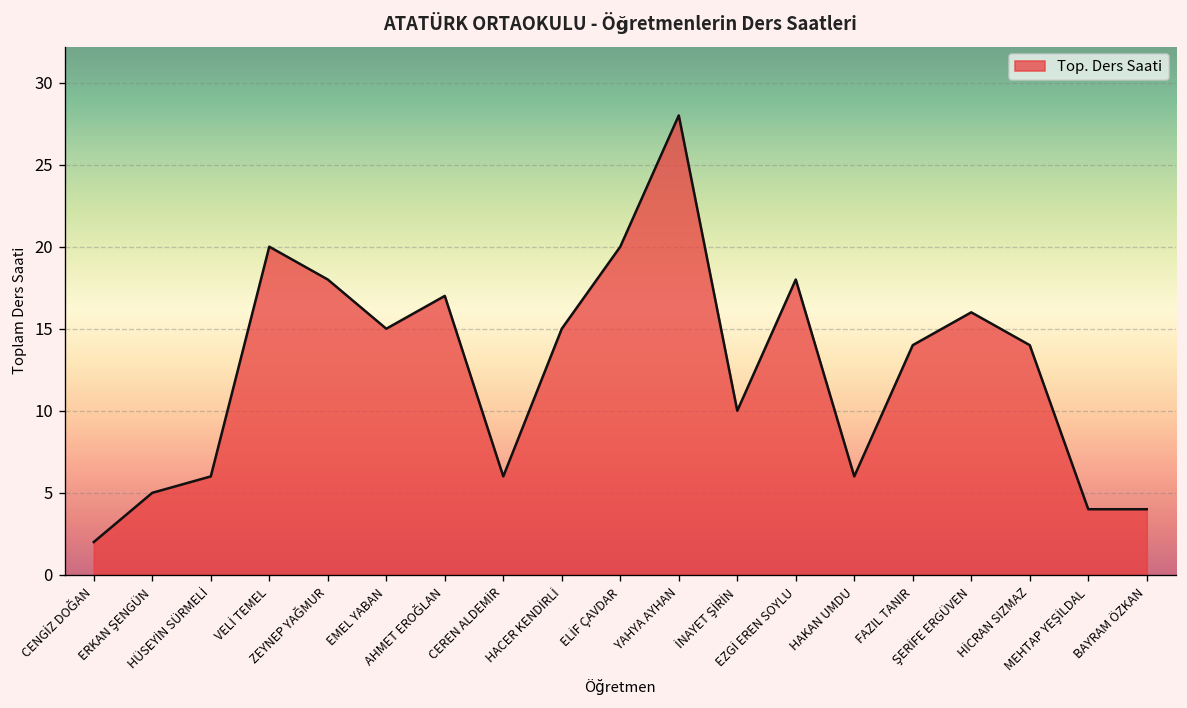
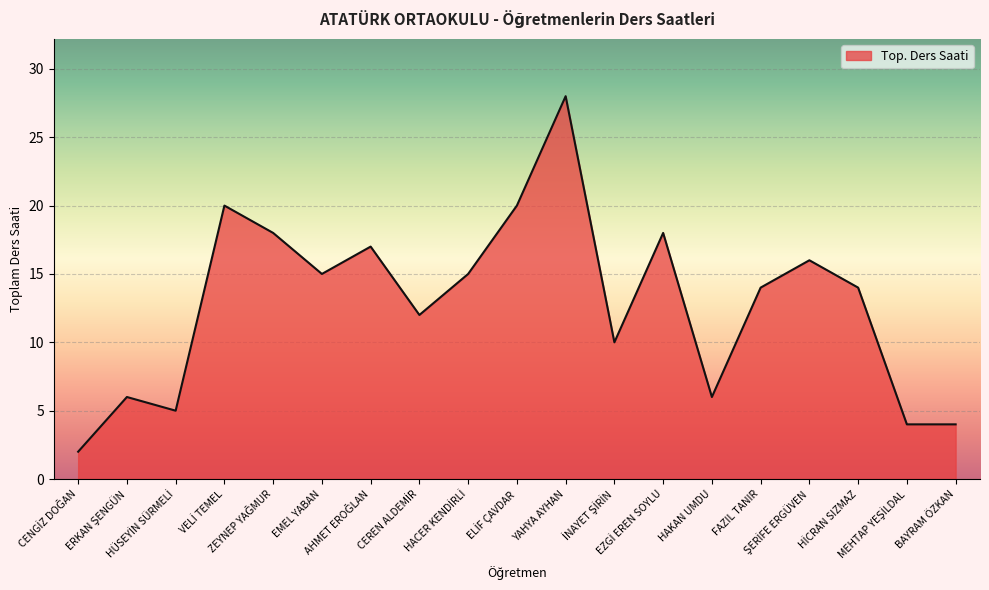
  {
    "CENGİZ DOĞAN": 2,
-   "ERKAN ŞENGÜN": 5,
-   "HÜSEYİN SÜRMELİ": 6,
+   "ERKAN ŞENGÜN": 6,
+   "HÜSEYİN SÜRMELİ": 5,
    "VELİ TEMEL": 20,
    "ZEYNEP YAĞMUR": 18,
    "EMEL YABAN": 15,
    "AHMET EROĞLAN": 17,
-   "CEREN ALDEMİR": 6,
+   "CEREN ALDEMİR": 12,
    "HACER KENDİRLİ": 15,
    "ELİF ÇAVDAR": 20,
    "YAHYA AYHAN": 28,
    "İNAYET ŞİRİN": 10,
    "EZGİ EREN SOYLU": 18,
    "HAKAN UMDU": 6,
    "FAZIL TANIR": 14,
    "ŞERİFE ERGÜVEN": 16,
    "HİCRAN SIZMAZ": 14,
    "MEHTAP YEŞİLDAL": 4,
    "BAYRAM ÖZKAN": 4
  }
